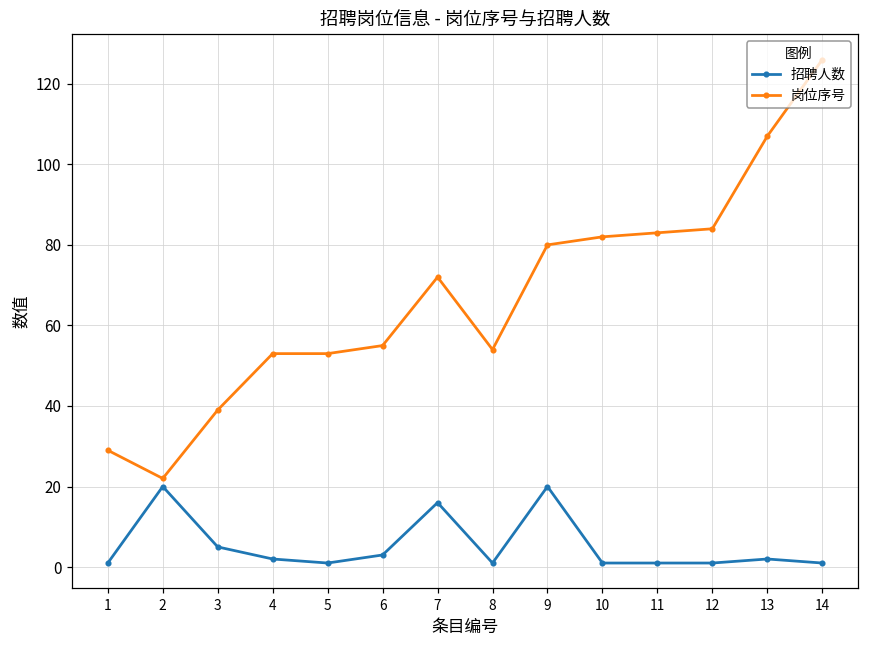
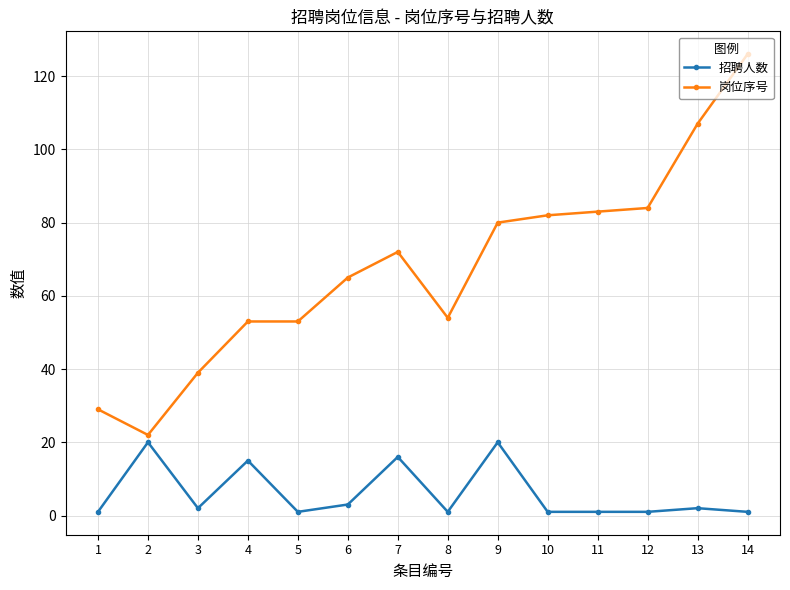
  {
    "招聘人数": {
      "1": 1,
      "2": 20,
-     "3": 5,
-     "4": 2,
+     "3": 2,
+     "4": 15,
      "5": 1,
      "6": 3,
      "7": 16,
      "8": 1,
      "9": 20,
      "10": 1,
      "11": 1,
      "12": 1,
      "13": 2,
      "14": 1
    },
    "岗位序号": {
      "1": 29,
      "2": 22,
      "3": 39,
      "4": 53,
      "5": 53,
-     "6": 55,
+     "6": 65,
      "7": 72,
      "8": 54,
      "9": 80,
      "10": 82,
      "11": 83,
      "12": 84,
      "13": 107
    }
  }
